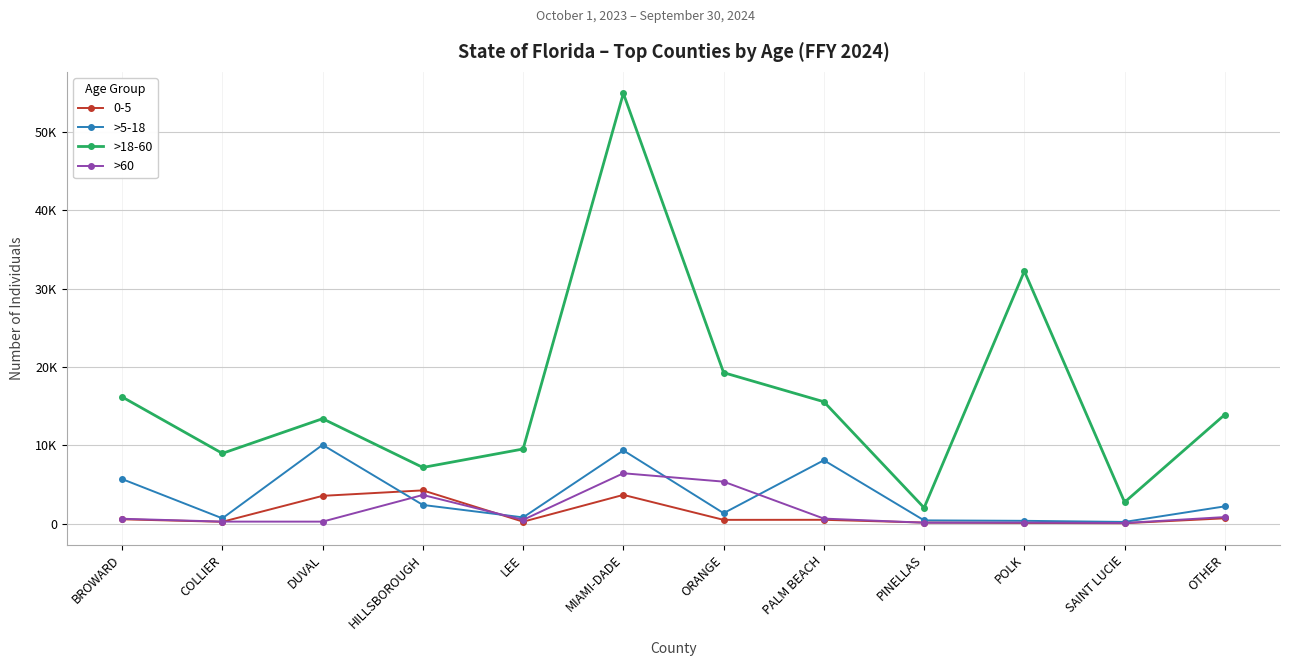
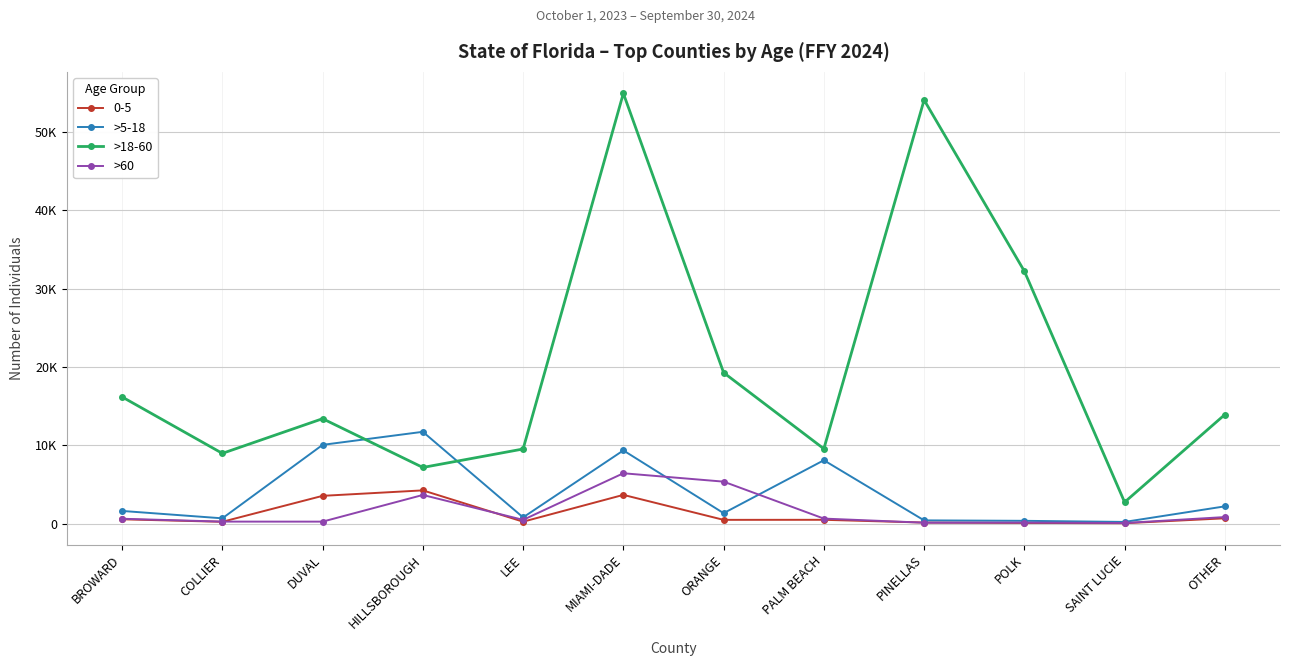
  {
    "0-5": {
      "DUVAL": 4000,
      "HILLSBOROUGH": 4000,
      "MIAMI-DADE": 4000,
      "ORANGE": 0
    },
    ">5-18": {
-     "BROWARD": 6000,
+     "BROWARD": 2000,
      "COLLIER": 1000,
      "DUVAL": 10000,
-     "HILLSBOROUGH": 2000,
+     "HILLSBOROUGH": 12000,
      "MIAMI-DADE": 9000,
      "ORANGE": 1000,
      "PALM BEACH": 8000,
      "OTHER": 2000
    },
    ">18-60": {
      "BROWARD": 16000,
      "COLLIER": 9000,
      "DUVAL": 13000,
      "HILLSBOROUGH": 7000,
      "LEE": 10000,
      "MIAMI-DADE": 55000,
      "ORANGE": 19000,
-     "PALM BEACH": 16000,
-     "PINELLAS": 2000,
+     "PALM BEACH": 10000,
+     "PINELLAS": 54000,
      "POLK": 32000,
      "SAINT LUCIE": 3000,
      "OTHER": 14000
    },
    ">60": {
      "DUVAL": 0,
      "HILLSBOROUGH": 4000,
      "MIAMI-DADE": 6000,
      "ORANGE": 5000
    }
  }
